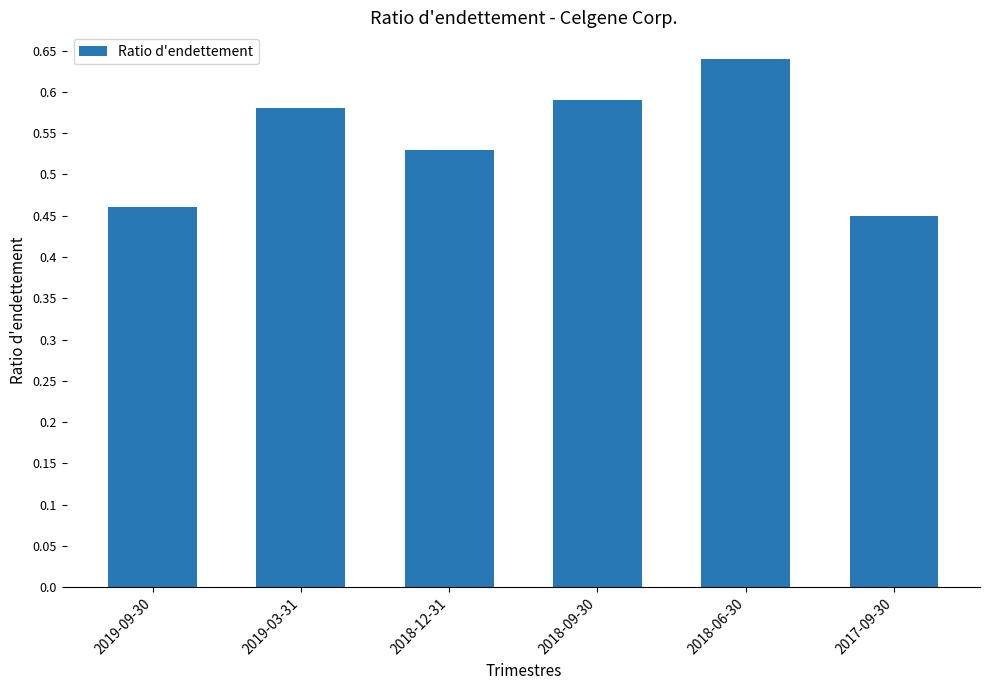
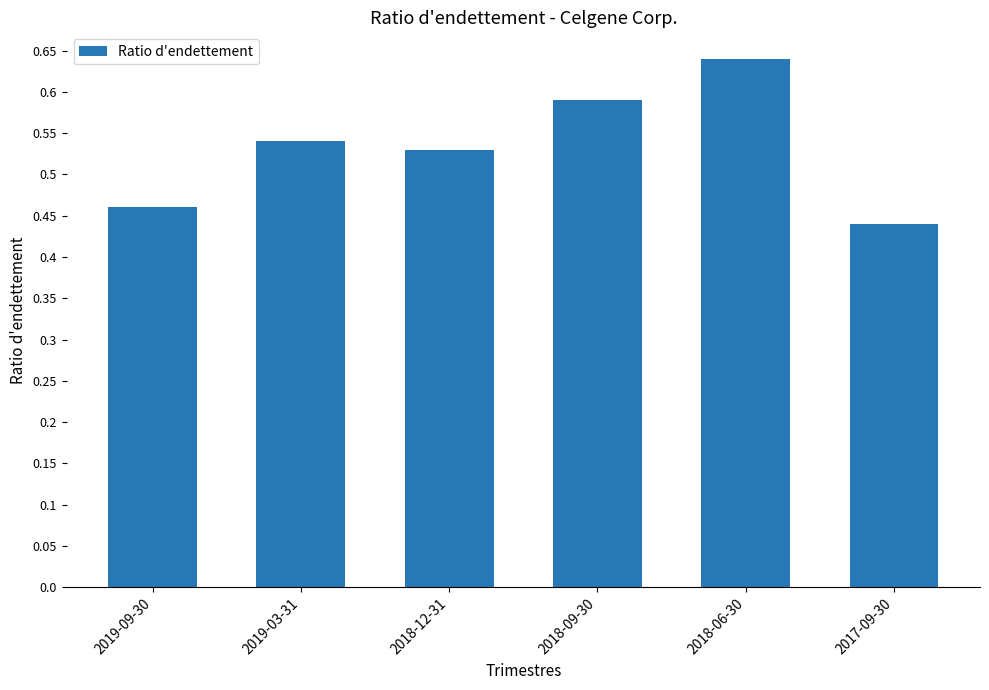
  {
    "2019-09-30": 0.46,
-   "2019-03-31": 0.58,
+   "2019-03-31": 0.54,
    "2018-12-31": 0.53,
    "2018-09-30": 0.59,
    "2018-06-30": 0.64,
-   "2017-09-30": 0.45
+   "2017-09-30": 0.44
  }
